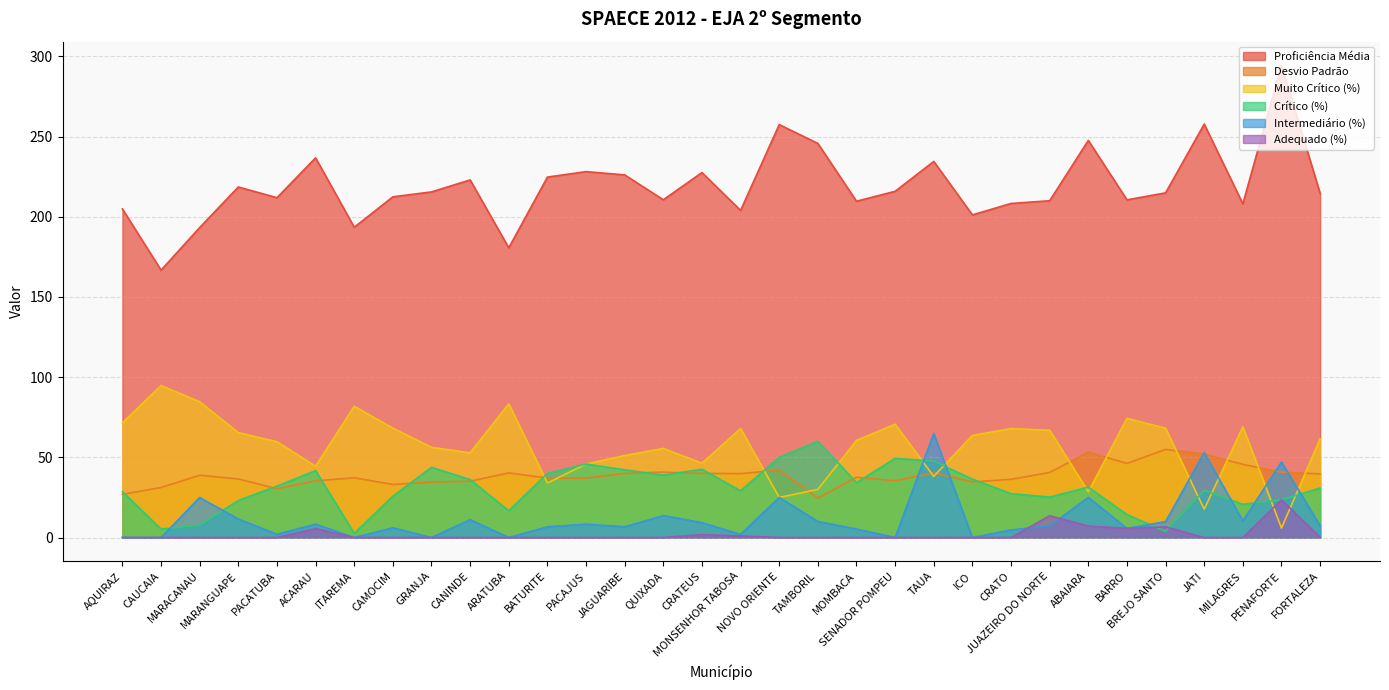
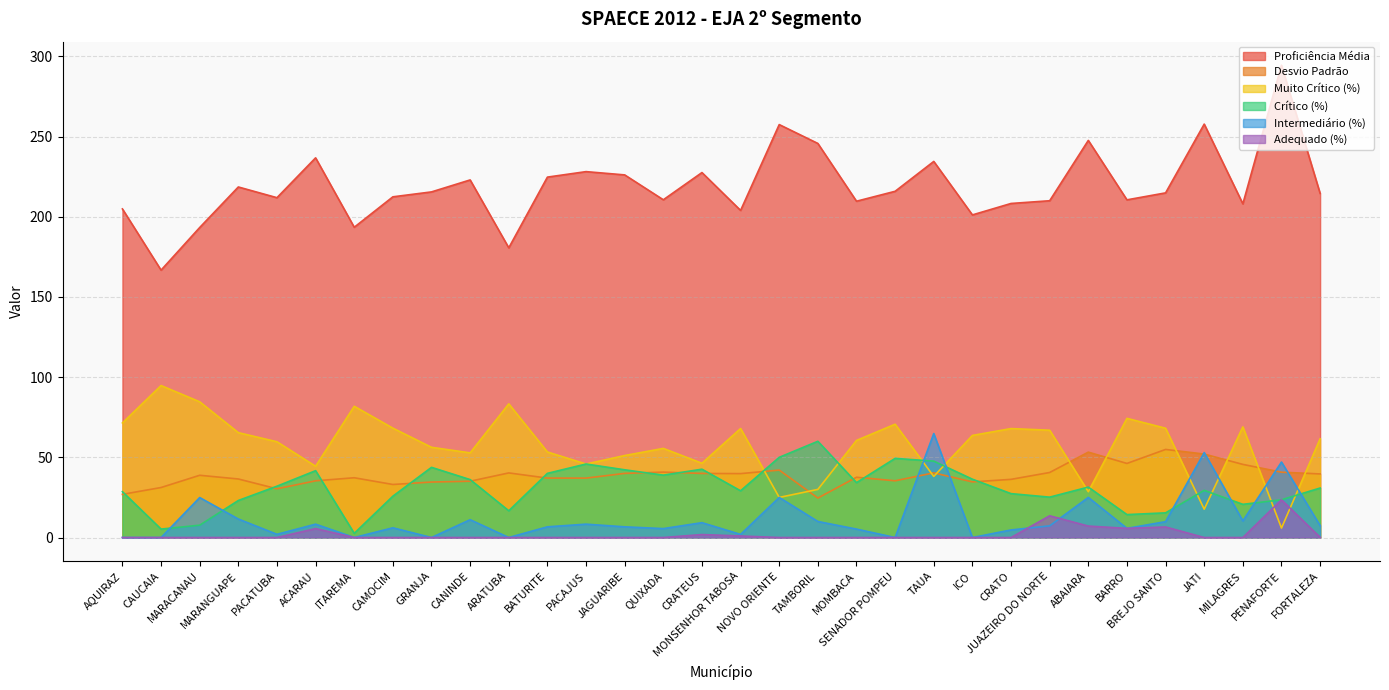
  {
    "Muito Crítico (%)": {
      "AQUIRAZ": 71,
      "CAUCAIA": 95,
      "MARACANAU": 85,
      "MARANGUAPE": 65,
      "PACATUBA": 60,
      "ACARAU": 44,
      "ITAREMA": 82,
      "CAMOCIM": 68,
      "GRANJA": 56,
      "CANINDE": 53,
      "ARATUBA": 83,
-     "BATURITE": 34,
+     "BATURITE": 53,
      "JAGUARIBE": 51,
      "QUIXADA": 56,
      "CRATEUS": 46,
      "MONSENHOR TABOSA": 68,
      "TAMBORIL": 30,
      "MOMBACA": 61,
      "SENADOR POMPEU": 71,
      "TAUA": 38,
      "ICO": 64,
      "CRATO": 68,
      "JUAZEIRO DO NORTE": 67,
      "ABAIARA": 29,
      "BARRO": 74,
      "BREJO SANTO": 68,
      "JATI": 18,
      "MILAGRES": 69,
      "PENAFORTE": 6,
      "FORTALEZA": 62
    },
    "Crítico (%)": {
      "AQUIRAZ": 29,
      "CAUCAIA": 5,
      "MARACANAU": 8,
      "MARANGUAPE": 23,
      "PACATUBA": 32,
      "ACARAU": 42,
      "ITAREMA": 3,
      "CAMOCIM": 26,
      "GRANJA": 44,
      "ARATUBA": 17,
      "BATURITE": 40,
      "JAGUARIBE": 42,
      "QUIXADA": 39,
      "CRATEUS": 43,
      "MONSENHOR TABOSA": 29,
      "NOVO ORIENTE": 50,
      "TAMBORIL": 60,
      "MOMBACA": 34,
      "SENADOR POMPEU": 49,
      "TAUA": 48,
      "ICO": 36,
      "CRATO": 27,
      "JUAZEIRO DO NORTE": 25,
      "ABAIARA": 31,
      "BARRO": 14,
-     "BREJO SANTO": 4,
+     "BREJO SANTO": 15,
      "JATI": 29,
      "MILAGRES": 21,
      "FORTALEZA": 31
    },
    "Intermediário (%)": {
      "MARACANAU": 25,
      "MARANGUAPE": 12,
      "PACATUBA": 2,
      "ACARAU": 8,
      "CAMOCIM": 6,
      "CANINDE": 11,
      "BATURITE": 7,
      "PACAJUS": 8,
      "JAGUARIBE": 7,
-     "QUIXADA": 14,
+     "QUIXADA": 6,
      "CRATEUS": 9,
      "TAMBORIL": 10,
      "MOMBACA": 5,
      "TAUA": 65,
      "CRATO": 5,
      "JUAZEIRO DO NORTE": 7,
      "ABAIARA": 25,
      "BREJO SANTO": 10,
      "MILAGRES": 10,
      "PENAFORTE": 47,
      "FORTALEZA": 7
    },
    "Adequado (%)": {
      "MARACANAU": 0,
      "MARANGUAPE": 0,
      "PACATUBA": 0,
      "ACARAU": 6,
      "CAMOCIM": 0,
      "CANINDE": 0,
      "BATURITE": 0,
      "PACAJUS": 0,
      "JAGUARIBE": 0,
      "QUIXADA": 0,
      "CRATEUS": 2,
      "NOVO ORIENTE": 0,
      "TAMBORIL": 0,
      "MOMBACA": 0,
      "TAUA": 0,
      "CRATO": 0,
      "JUAZEIRO DO NORTE": 14,
      "ABAIARA": 7,
      "BREJO SANTO": 7,
      "JATI": 0,
      "MILAGRES": 0,
      "FORTALEZA": 0
    }
  }
